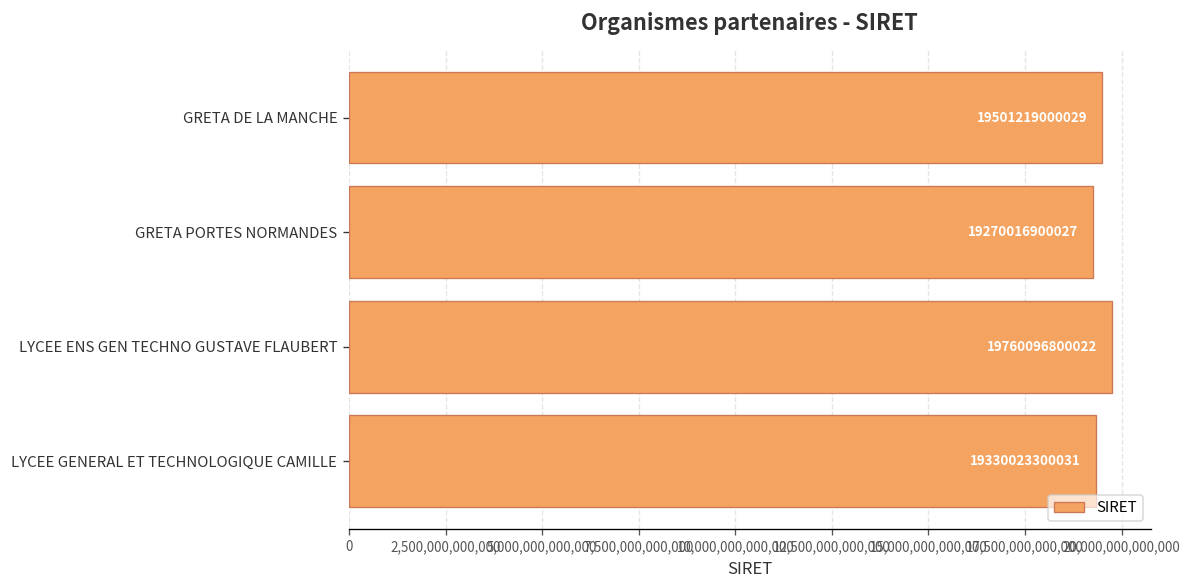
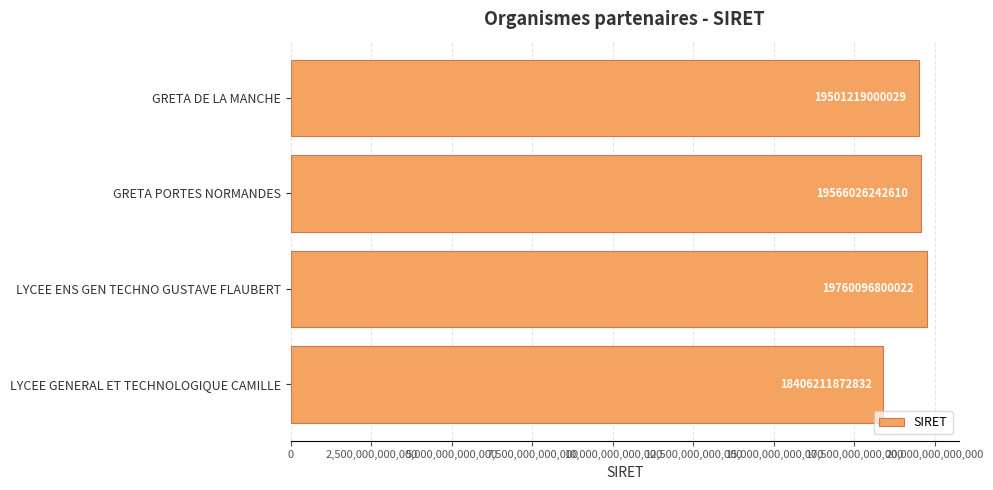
  {
    "GRETA DE LA MANCHE": 19501219000029,
-   "GRETA PORTES NORMANDES": 19270016900027,
+   "GRETA PORTES NORMANDES": 19566026242610,
    "LYCEE ENS GEN TECHNO GUSTAVE FLAUBERT": 19760096800022,
-   "LYCEE GENERAL ET TECHNOLOGIQUE CAMILLE": 19330023300031
+   "LYCEE GENERAL ET TECHNOLOGIQUE CAMILLE": 18406211872832
  }
